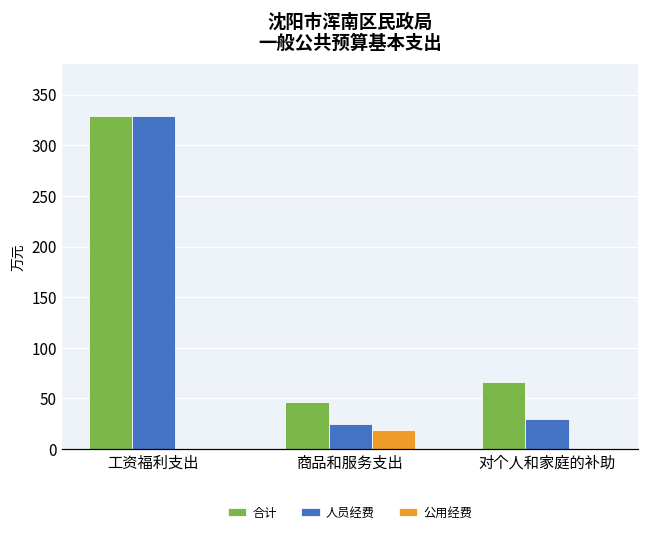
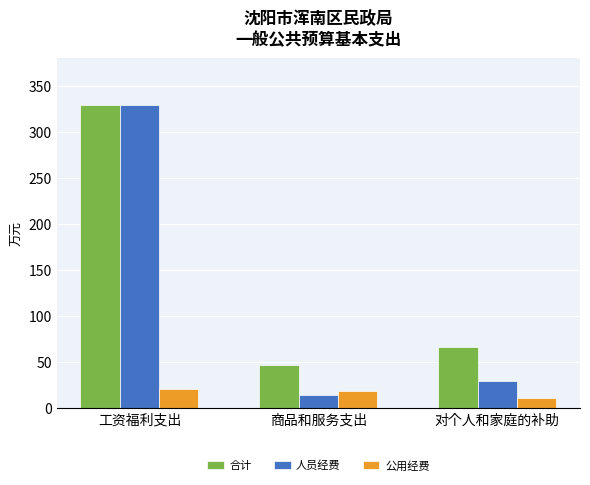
  {
    "合计": {
      "工资福利支出": 330,
      "商品和服务支出": 50,
      "对个人和家庭的补助": 70
    },
    "人员经费": {
      "工资福利支出": 330,
-     "商品和服务支出": 20,
+     "商品和服务支出": 10,
      "对个人和家庭的补助": 30
    },
    "公用经费": {
-     "工资福利支出": 0,
+     "工资福利支出": 20,
      "商品和服务支出": 20,
-     "对个人和家庭的补助": 0
+     "对个人和家庭的补助": 10
    }
  }
